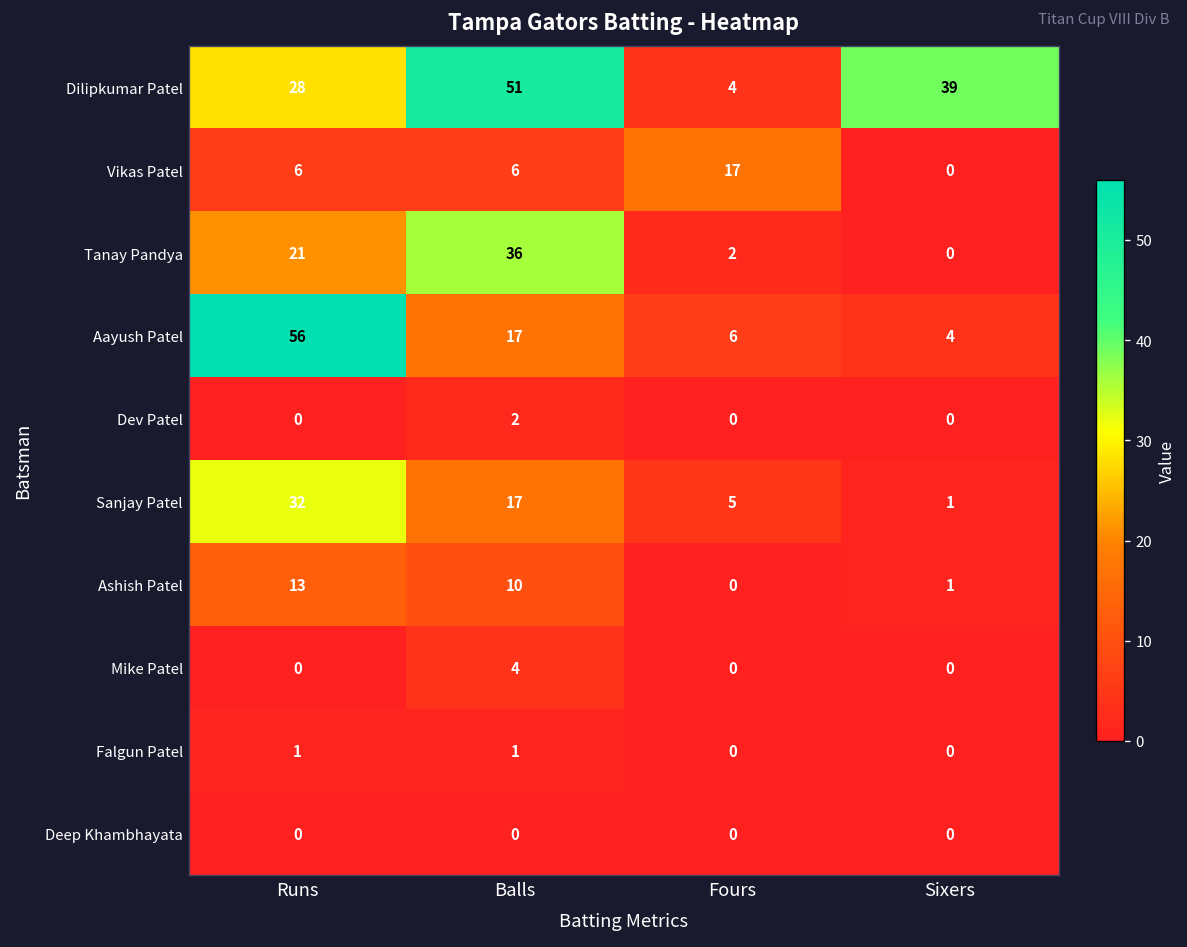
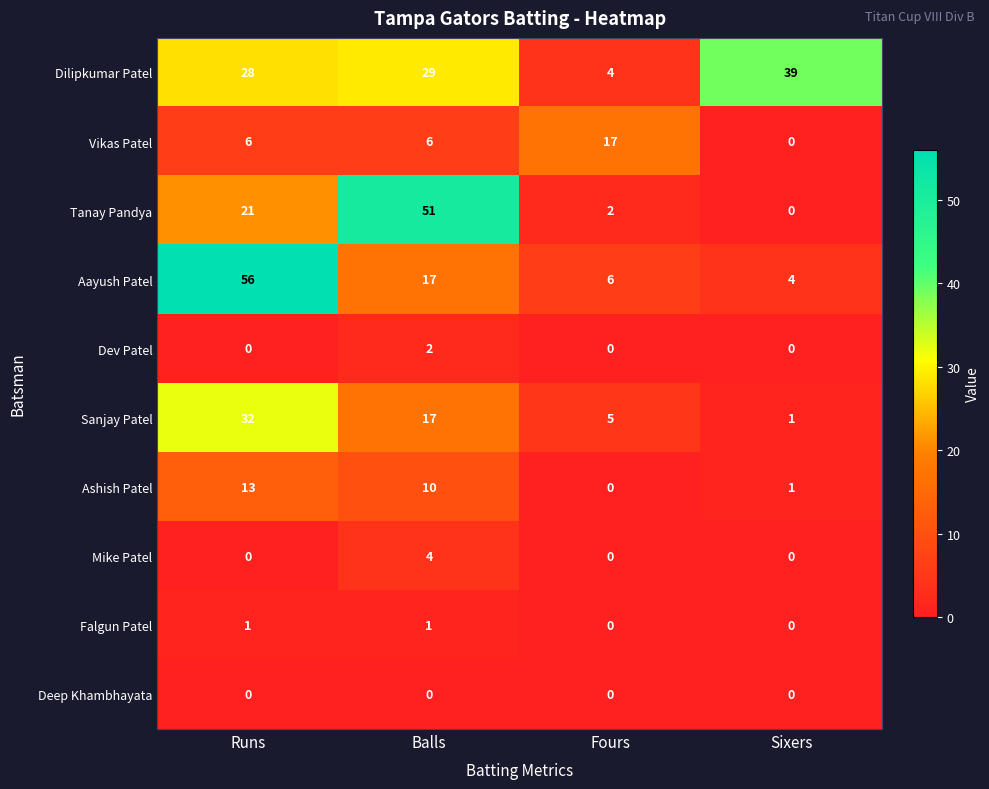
  {
    "Dilipkumar Patel": {
      "Runs": 28,
-     "Balls": 51,
+     "Balls": 29,
      "Fours": 4,
      "Sixers": 39
    },
    "Vikas Patel": {
      "Runs": 6,
      "Balls": 6,
      "Fours": 17,
      "Sixers": 0
    },
    "Tanay Pandya": {
      "Runs": 21,
-     "Balls": 36,
+     "Balls": 51,
      "Fours": 2,
      "Sixers": 0
    },
    "Aayush Patel": {
      "Runs": 56,
      "Balls": 17,
      "Fours": 6,
      "Sixers": 4
    },
    "Dev Patel": {
      "Runs": 0,
      "Balls": 2,
      "Fours": 0,
      "Sixers": 0
    },
    "Sanjay Patel": {
      "Runs": 32,
      "Balls": 17,
      "Fours": 5,
      "Sixers": 1
    },
    "Ashish Patel": {
      "Runs": 13,
      "Balls": 10,
      "Fours": 0,
      "Sixers": 1
    },
    "Mike Patel": {
      "Runs": 0,
      "Balls": 4,
      "Fours": 0,
      "Sixers": 0
    },
    "Falgun Patel": {
      "Runs": 1,
      "Balls": 1,
      "Fours": 0,
      "Sixers": 0
    },
    "Deep Khambhayata": {
      "Runs": 0,
      "Balls": 0,
      "Fours": 0,
      "Sixers": 0
    }
  }
